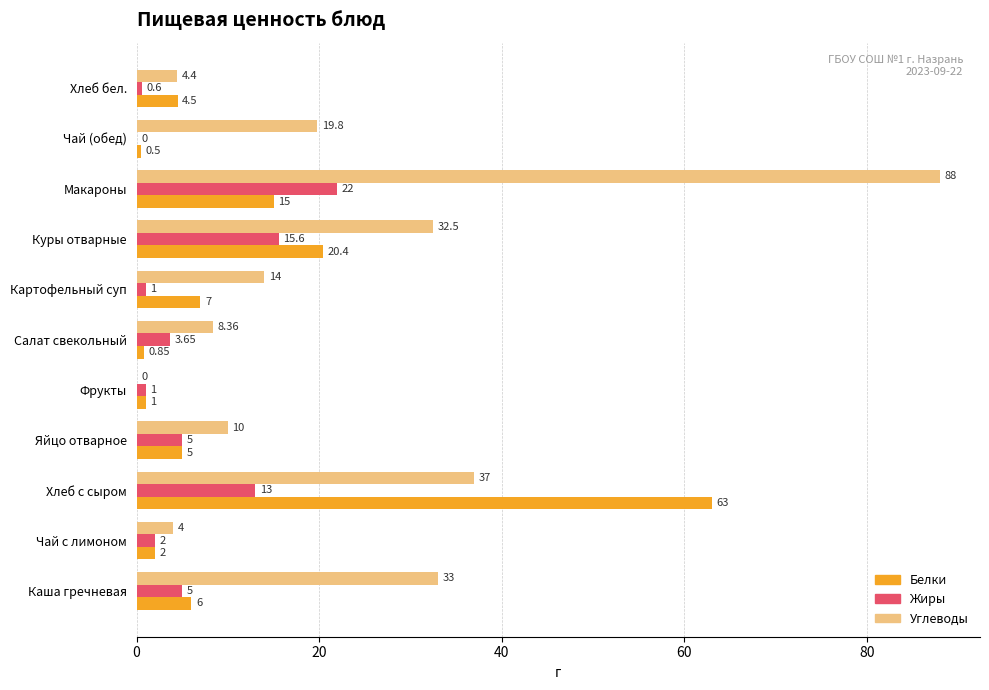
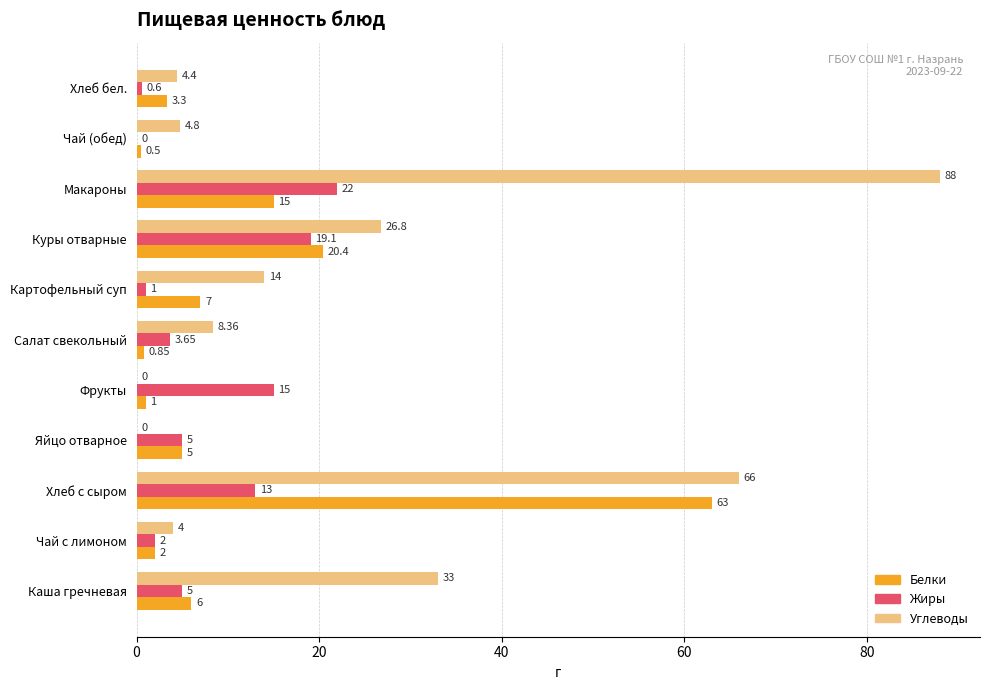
  {
    "Белки": {
-     "Хлеб бел.": 4.5,
+     "Хлеб бел.": 3.3,
      "Чай (обед)": 0.5,
      "Макароны": 15,
      "Куры отварные": 20.4,
      "Картофельный суп": 7,
      "Салат свекольный": 0.85,
      "Фрукты": 1,
      "Яйцо отварное": 5,
      "Хлеб с сыром": 63,
      "Чай с лимоном": 2,
      "Каша гречневая": 6
    },
    "Жиры": {
      "Хлеб бел.": 0.6,
      "Чай (обед)": 0,
      "Макароны": 22,
-     "Куры отварные": 15.6,
+     "Куры отварные": 19.1,
      "Картофельный суп": 1,
      "Салат свекольный": 3.65,
-     "Фрукты": 1,
+     "Фрукты": 15,
      "Яйцо отварное": 5,
      "Хлеб с сыром": 13,
      "Чай с лимоном": 2,
      "Каша гречневая": 5
    },
    "Углеводы": {
      "Хлеб бел.": 4.4,
-     "Чай (обед)": 19.8,
+     "Чай (обед)": 4.8,
      "Макароны": 88,
-     "Куры отварные": 32.5,
+     "Куры отварные": 26.8,
      "Картофельный суп": 14,
      "Салат свекольный": 8.36,
      "Фрукты": 0,
-     "Яйцо отварное": 10,
-     "Хлеб с сыром": 37,
+     "Яйцо отварное": 0,
+     "Хлеб с сыром": 66,
      "Чай с лимоном": 4,
      "Каша гречневая": 33
    }
  }
